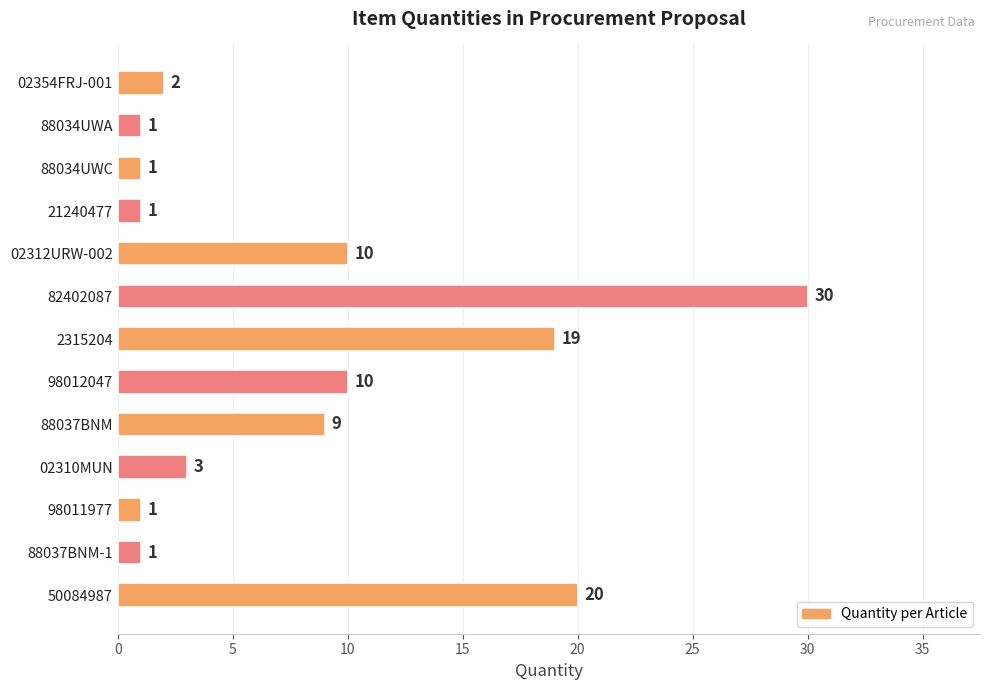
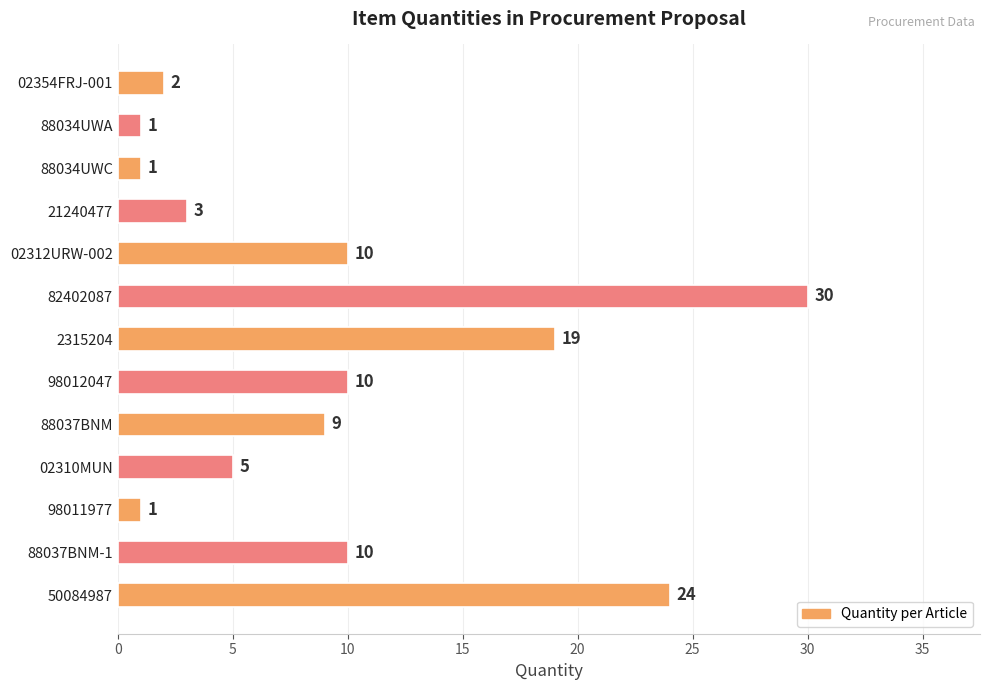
  {
    "02354FRJ-001": 2,
    "88034UWA": 1,
    "88034UWC": 1,
-   "21240477": 1,
+   "21240477": 3,
    "02312URW-002": 10,
    "82402087": 30,
    "2315204": 19,
    "98012047": 10,
    "88037BNM": 9,
-   "02310MUN": 3,
+   "02310MUN": 5,
    "98011977": 1,
-   "88037BNM-1": 1,
-   "50084987": 20
+   "88037BNM-1": 10,
+   "50084987": 24
  }
